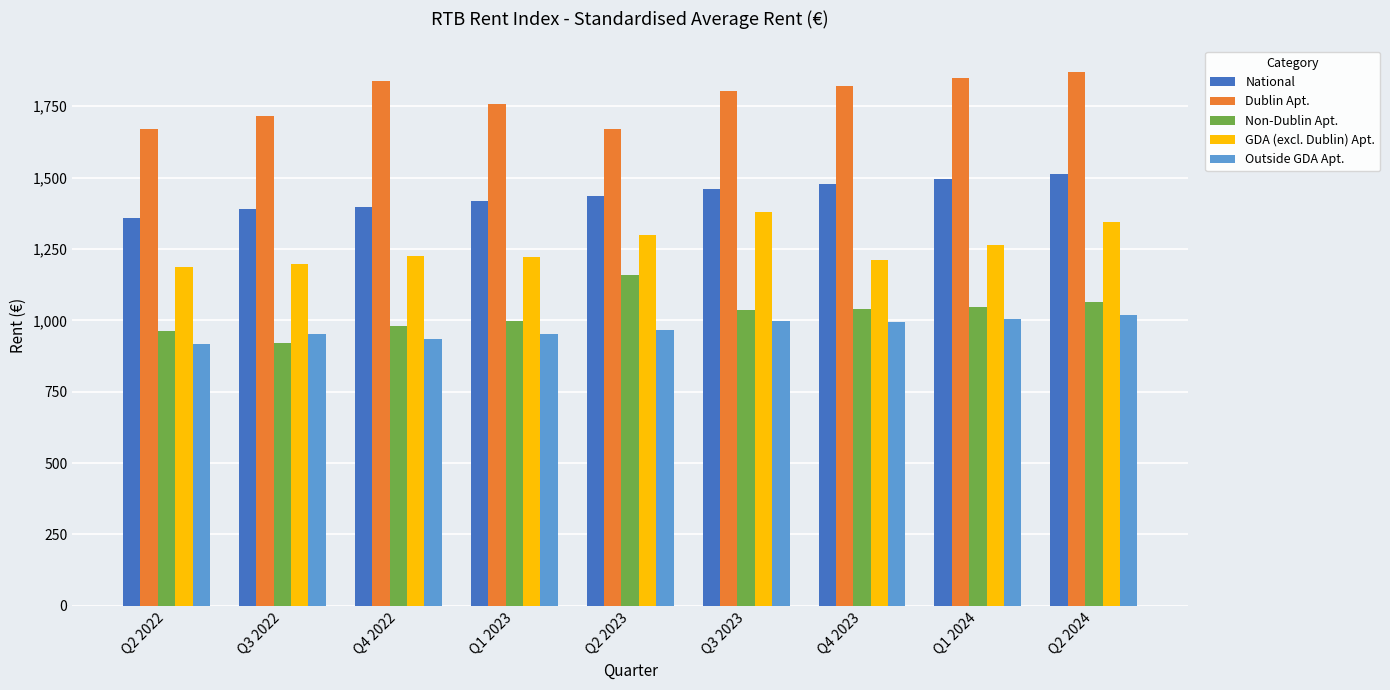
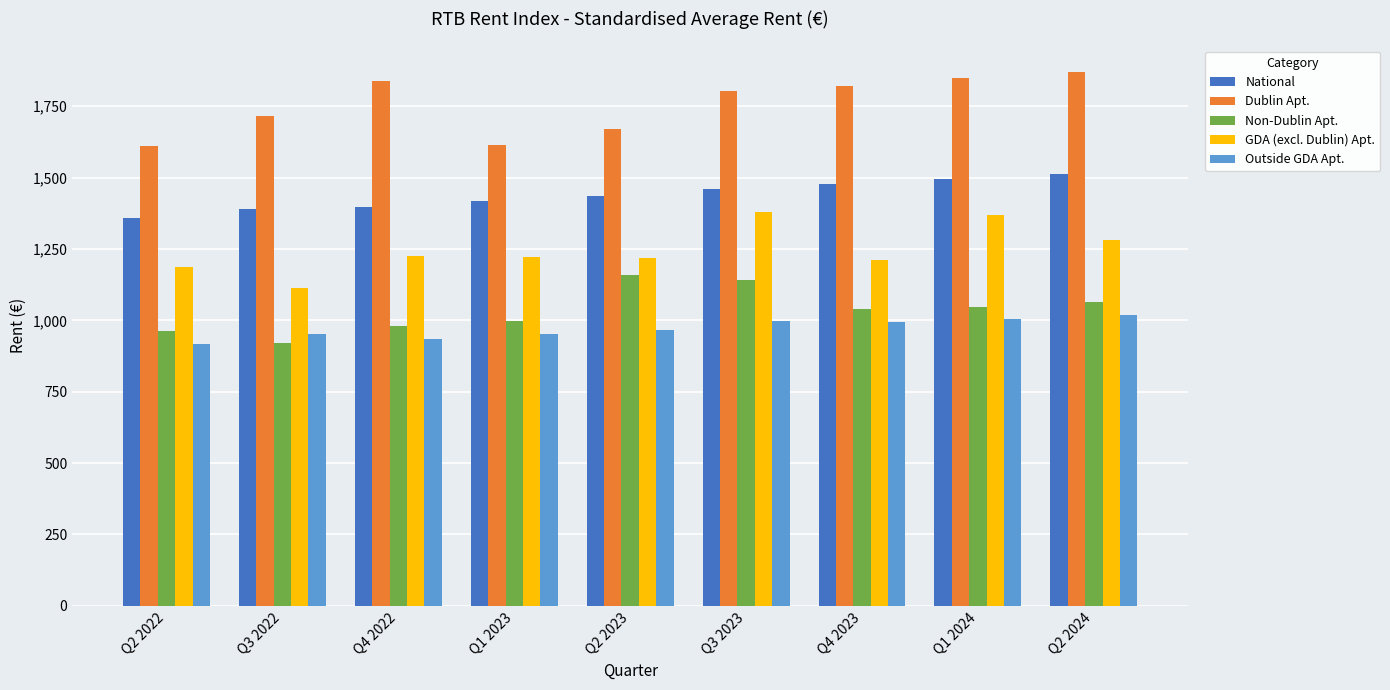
  {
    "Dublin Apt.": {
-     "Q2 2022": "1,670",
+     "Q2 2022": "1,610",
      "Q3 2022": "1,720",
      "Q4 2022": "1,840",
-     "Q1 2023": "1,760",
+     "Q1 2023": "1,610",
      "Q2 2023": "1,670",
      "Q3 2023": "1,800",
      "Q4 2023": "1,820",
      "Q1 2024": "1,850",
      "Q2 2024": "1,870"
    },
    "Non-Dublin Apt.": {
      "Q2 2022": "960",
      "Q3 2022": "920",
      "Q4 2022": "980",
      "Q1 2023": "1,000",
      "Q2 2023": "1,160",
-     "Q3 2023": "1,030",
+     "Q3 2023": "1,140",
      "Q4 2023": "1,040",
      "Q1 2024": "1,050",
      "Q2 2024": "1,060"
    },
    "GDA (excl. Dublin) Apt.": {
      "Q2 2022": "1,190",
-     "Q3 2022": "1,200",
+     "Q3 2022": "1,110",
      "Q4 2022": "1,230",
      "Q1 2023": "1,220",
-     "Q2 2023": "1,300",
+     "Q2 2023": "1,220",
      "Q3 2023": "1,380",
      "Q4 2023": "1,210",
-     "Q1 2024": "1,260",
-     "Q2 2024": "1,340"
+     "Q1 2024": "1,370",
+     "Q2 2024": "1,280"
    }
  }
